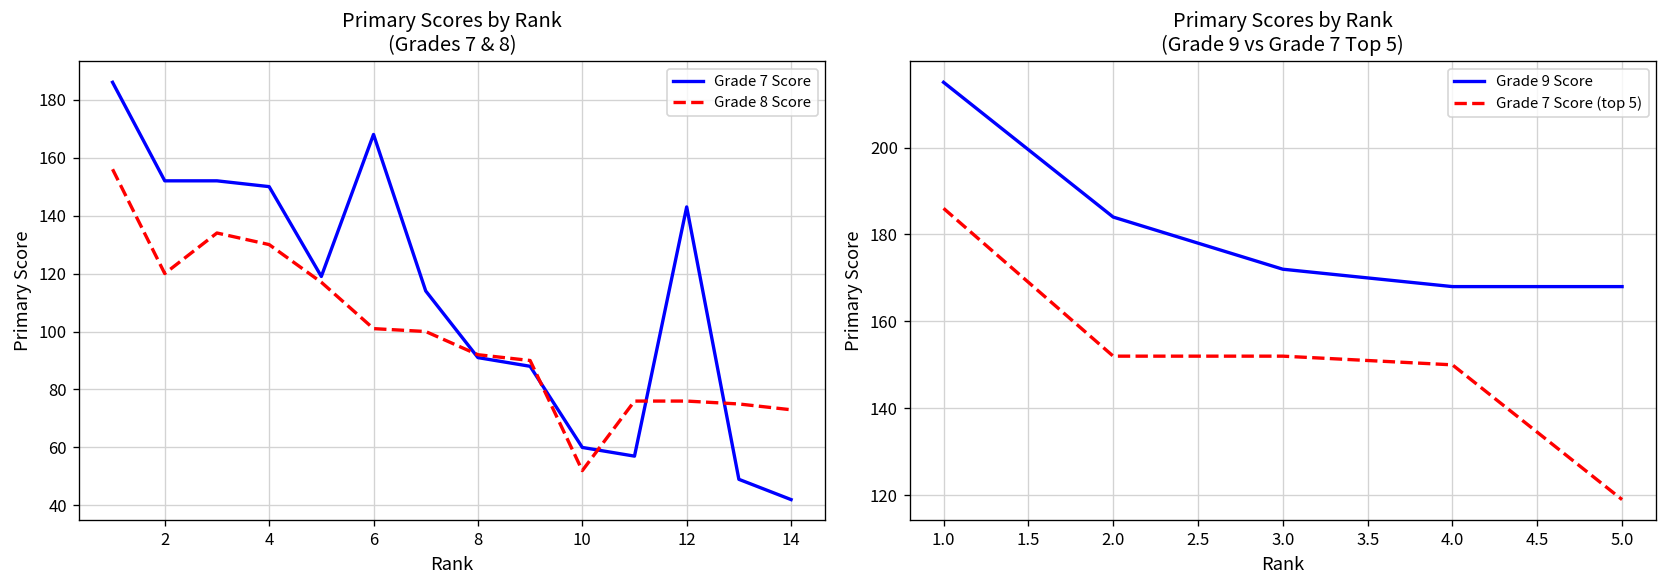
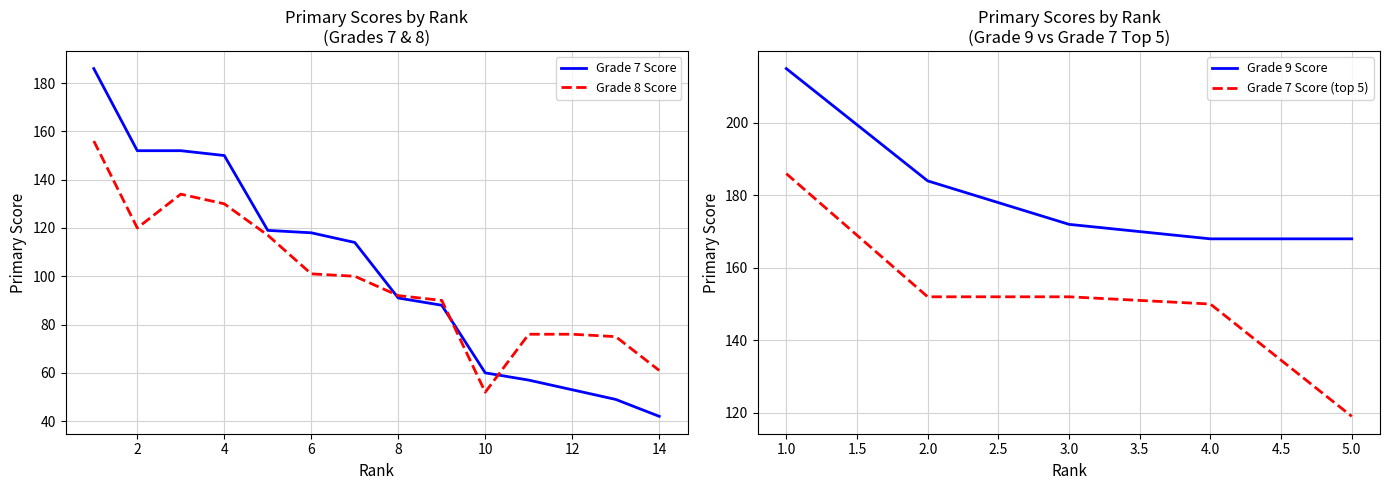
  {
    "Primary Scores by Rank (Grades 7 & 8)": {
      "Grade 7 Score": {
        "2": 152,
        "4": 150,
-       "6": 168,
+       "6": 118,
        "10": 60,
-       "12": 143,
+       "12": 53,
        "14": 42
      },
      "Grade 8 Score": {
        "2": 120,
        "4": 130,
        "6": 101,
        "10": 52,
        "12": 76,
-       "14": 73
+       "14": 61
      }
    },
    "Primary Scores by Rank (Grade 9 vs Grade 7 Top 5)": {
      "Grade 9 Score": {
        "1.0": 215,
        "2.0": 184,
        "3.0": 172,
        "4.0": 168,
        "5.0": 168
      },
      "Grade 7 Score (top 5)": {
        "1.0": 186,
        "2.0": 152,
        "3.0": 152,
        "4.0": 150,
        "5.0": 119
      }
    }
  }
